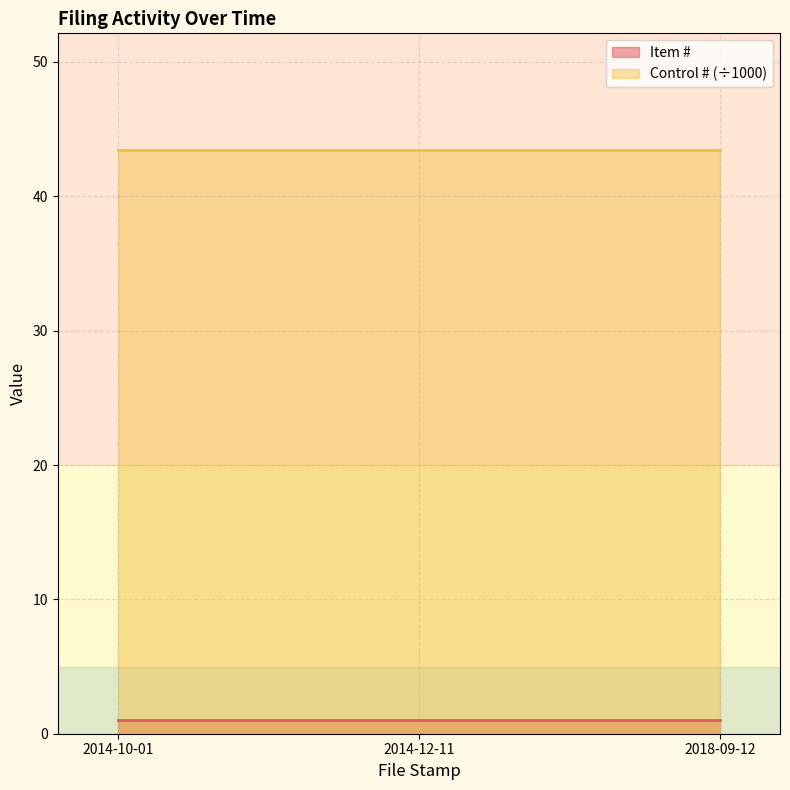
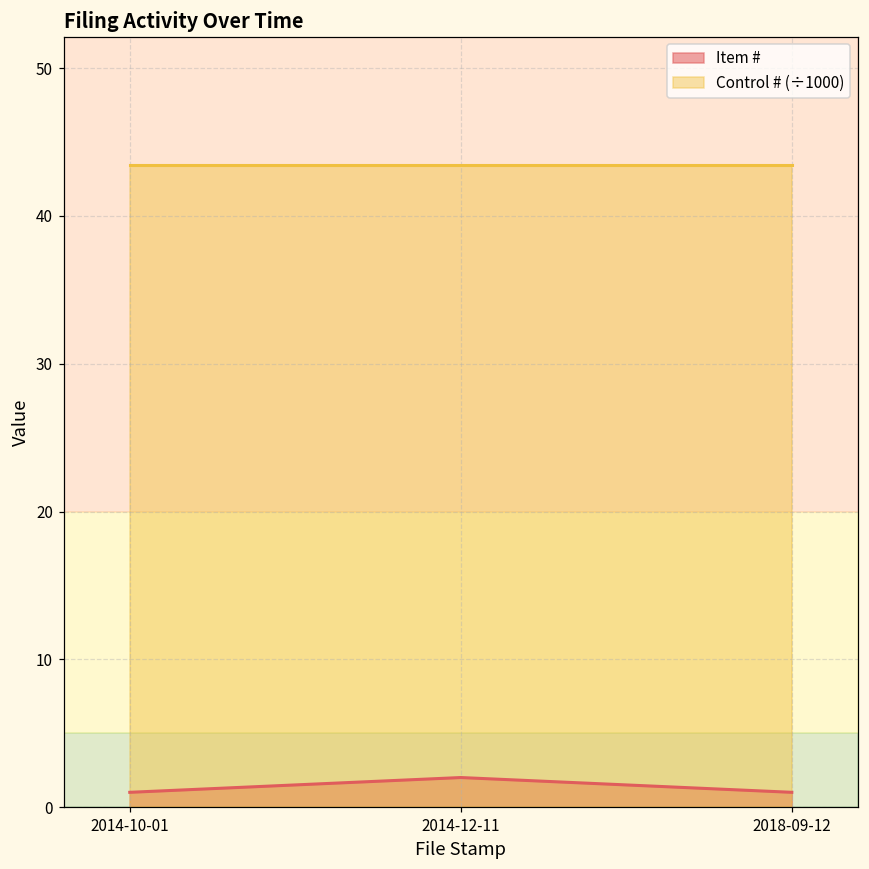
  {
    "Item #": {
      "2014-10-01": 1,
-     "2014-12-11": 1,
+     "2014-12-11": 2,
      "2018-09-12": 1
    },
    "Control # (÷1000)": {
      "2014-10-01": 43.4,
      "2014-12-11": 43.4,
      "2018-09-12": 43.4
    }
  }
